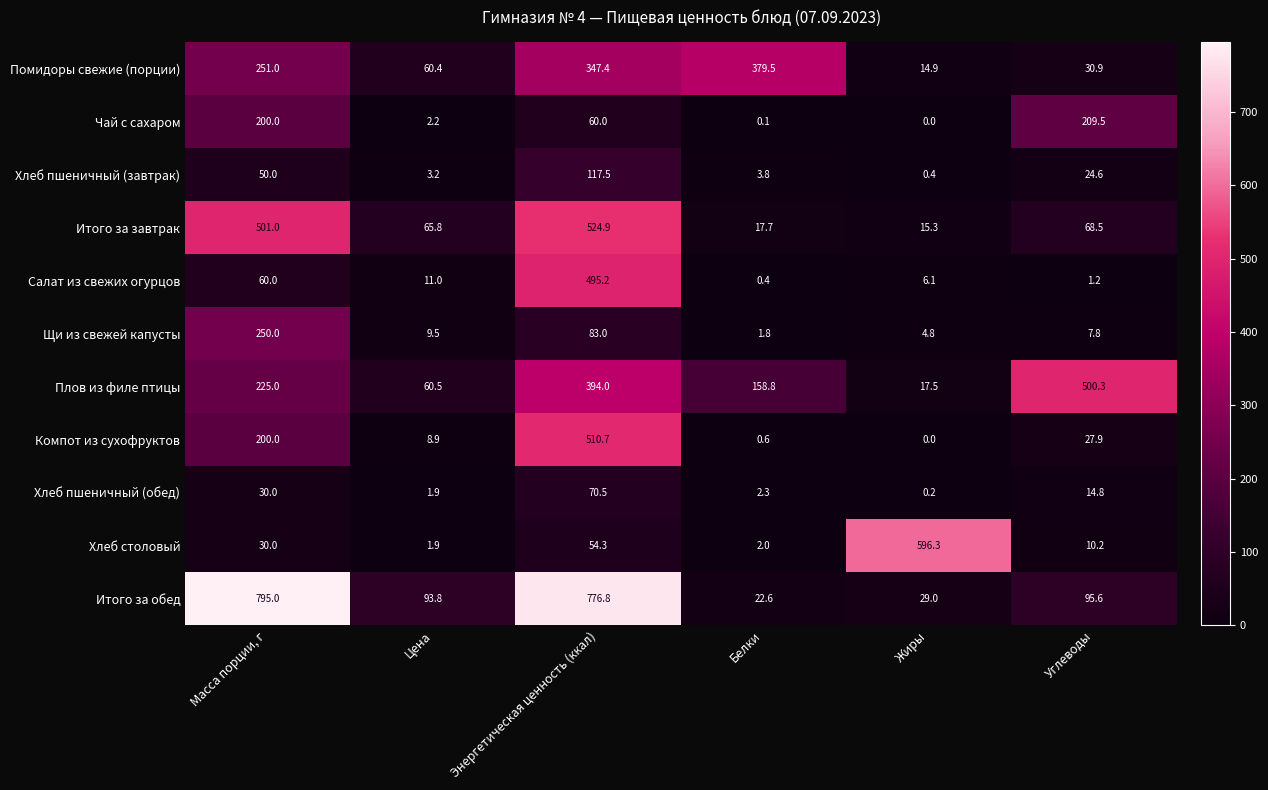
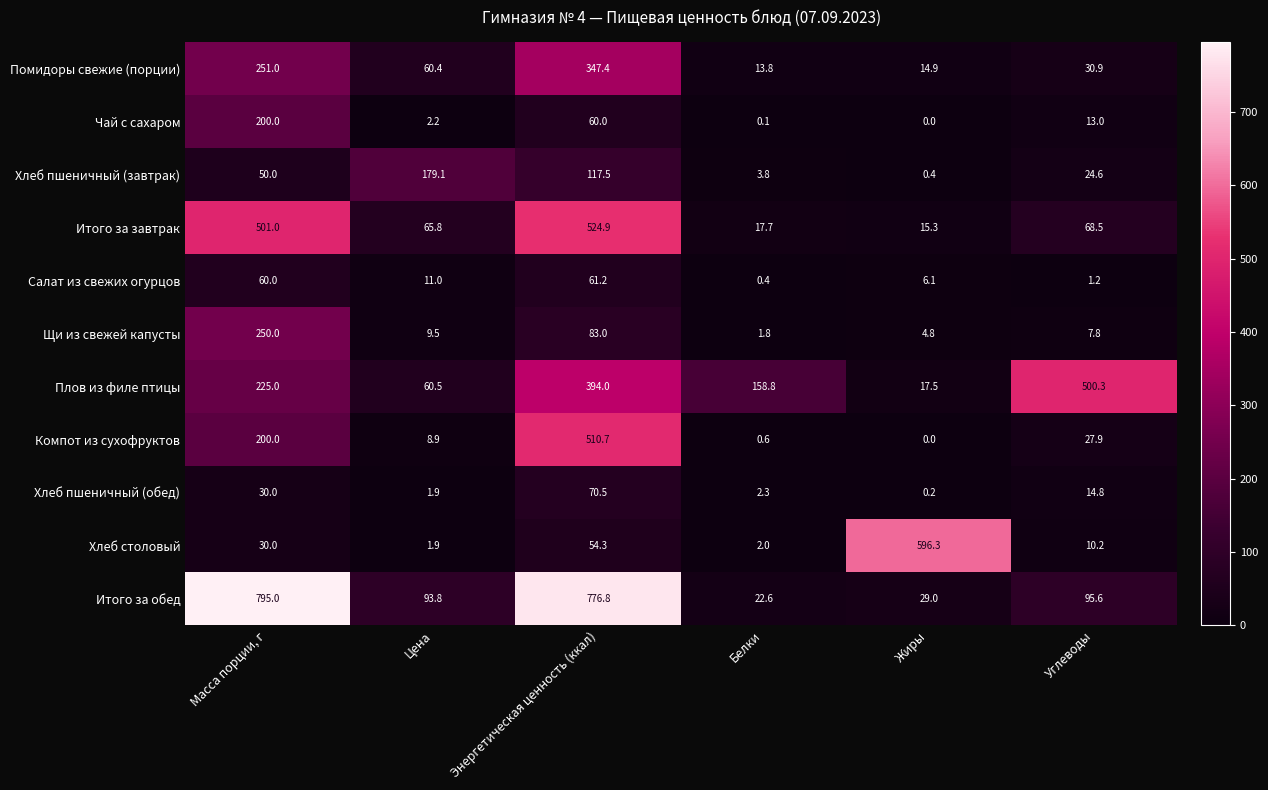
  {
    "Помидоры свежие (порции)": {
      "Масса порции, г": 251.0,
      "Цена": 60.4,
      "Энергетическая ценность (ккал)": 347.4,
-     "Белки": 379.5,
+     "Белки": 13.8,
      "Жиры": 14.9,
      "Углеводы": 30.9
    },
    "Чай с сахаром": {
      "Масса порции, г": 200.0,
      "Цена": 2.2,
      "Энергетическая ценность (ккал)": 60.0,
      "Белки": 0.1,
      "Жиры": 0.0,
-     "Углеводы": 209.5
+     "Углеводы": 13.0
    },
    "Хлеб пшеничный (завтрак)": {
      "Масса порции, г": 50.0,
-     "Цена": 3.2,
+     "Цена": 179.1,
      "Энергетическая ценность (ккал)": 117.5,
      "Белки": 3.8,
      "Жиры": 0.4,
      "Углеводы": 24.6
    },
    "Итого за завтрак": {
      "Масса порции, г": 501.0,
      "Цена": 65.8,
      "Энергетическая ценность (ккал)": 524.9,
      "Белки": 17.7,
      "Жиры": 15.3,
      "Углеводы": 68.5
    },
    "Салат из свежих огурцов": {
      "Масса порции, г": 60.0,
      "Цена": 11.0,
-     "Энергетическая ценность (ккал)": 495.2,
+     "Энергетическая ценность (ккал)": 61.2,
      "Белки": 0.4,
      "Жиры": 6.1,
      "Углеводы": 1.2
    },
    "Щи из свежей капусты": {
      "Масса порции, г": 250.0,
      "Цена": 9.5,
      "Энергетическая ценность (ккал)": 83.0,
      "Белки": 1.8,
      "Жиры": 4.8,
      "Углеводы": 7.8
    },
    "Плов из филе птицы": {
      "Масса порции, г": 225.0,
      "Цена": 60.5,
      "Энергетическая ценность (ккал)": 394.0,
      "Белки": 158.8,
      "Жиры": 17.5,
      "Углеводы": 500.3
    },
    "Компот из сухофруктов": {
      "Масса порции, г": 200.0,
      "Цена": 8.9,
      "Энергетическая ценность (ккал)": 510.7,
      "Белки": 0.6,
      "Жиры": 0.0,
      "Углеводы": 27.9
    },
    "Хлеб пшеничный (обед)": {
      "Масса порции, г": 30.0,
      "Цена": 1.9,
      "Энергетическая ценность (ккал)": 70.5,
      "Белки": 2.3,
      "Жиры": 0.2,
      "Углеводы": 14.8
    },
    "Хлеб столовый": {
      "Масса порции, г": 30.0,
      "Цена": 1.9,
      "Энергетическая ценность (ккал)": 54.3,
      "Белки": 2.0,
      "Жиры": 596.3,
      "Углеводы": 10.2
    },
    "Итого за обед": {
      "Масса порции, г": 795.0,
      "Цена": 93.8,
      "Энергетическая ценность (ккал)": 776.8,
      "Белки": 22.6,
      "Жиры": 29.0,
      "Углеводы": 95.6
    }
  }
